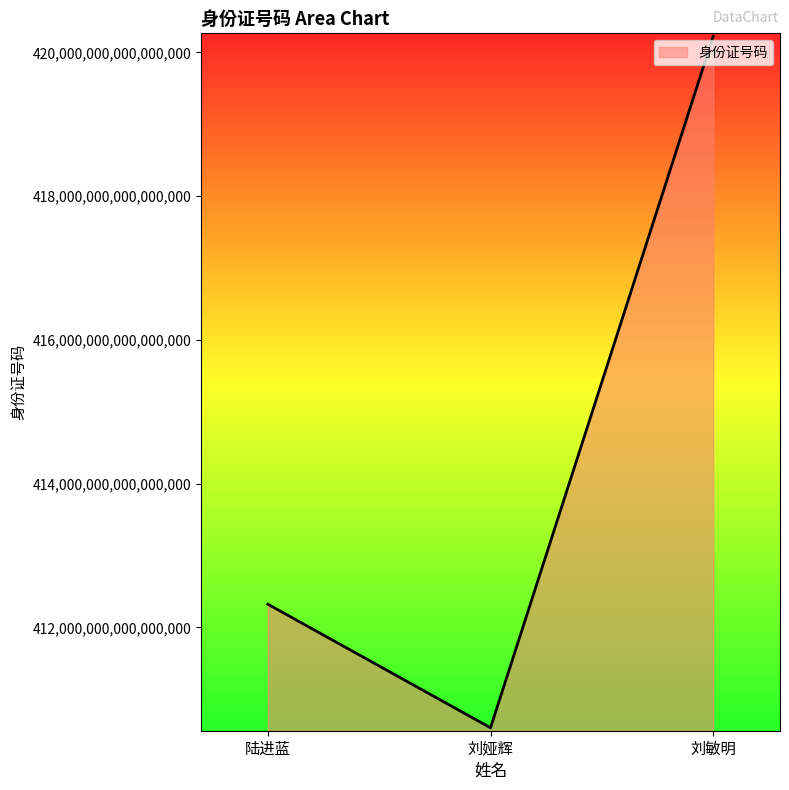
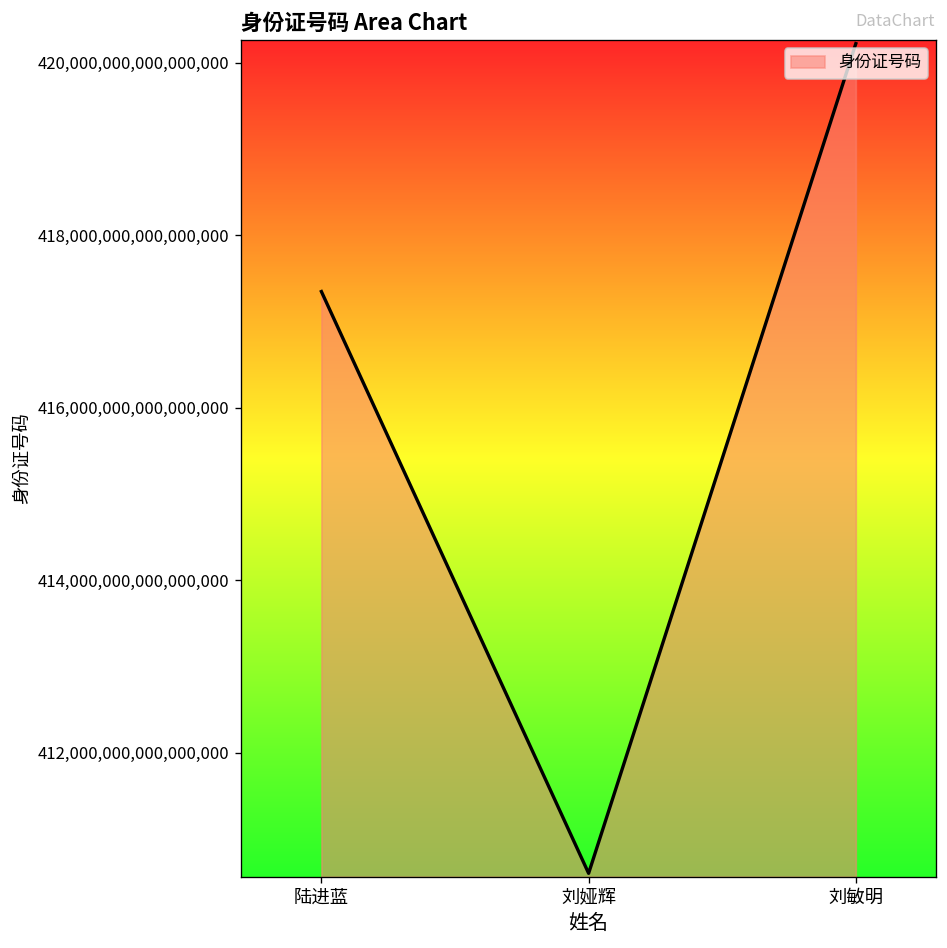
  {
-   "陆进蓝": "412,300,000,000,000,000",
+   "陆进蓝": "417,300,000,000,000,000",
    "刘娅辉": "410,600,000,000,000,000",
    "刘敏明": "420,200,000,000,000,000"
  }
